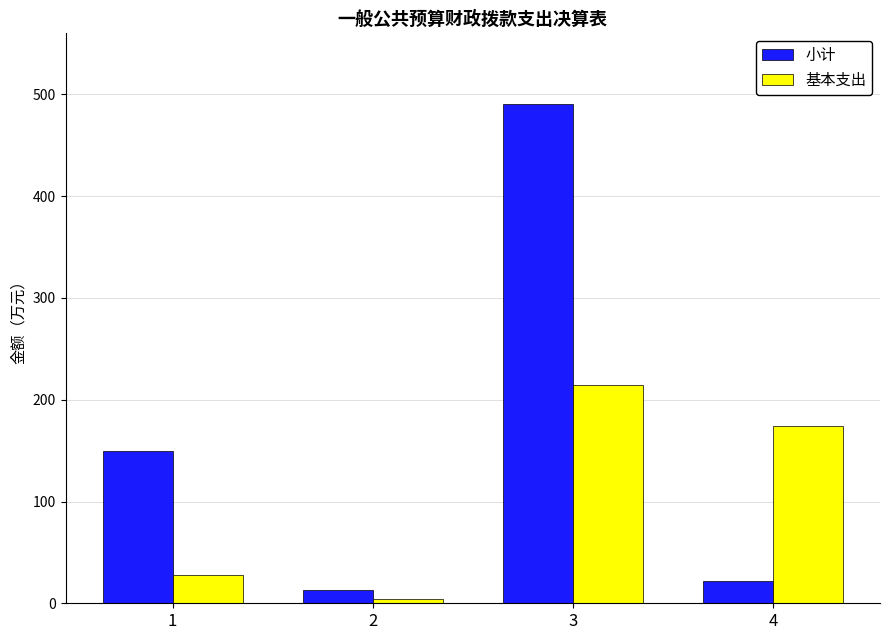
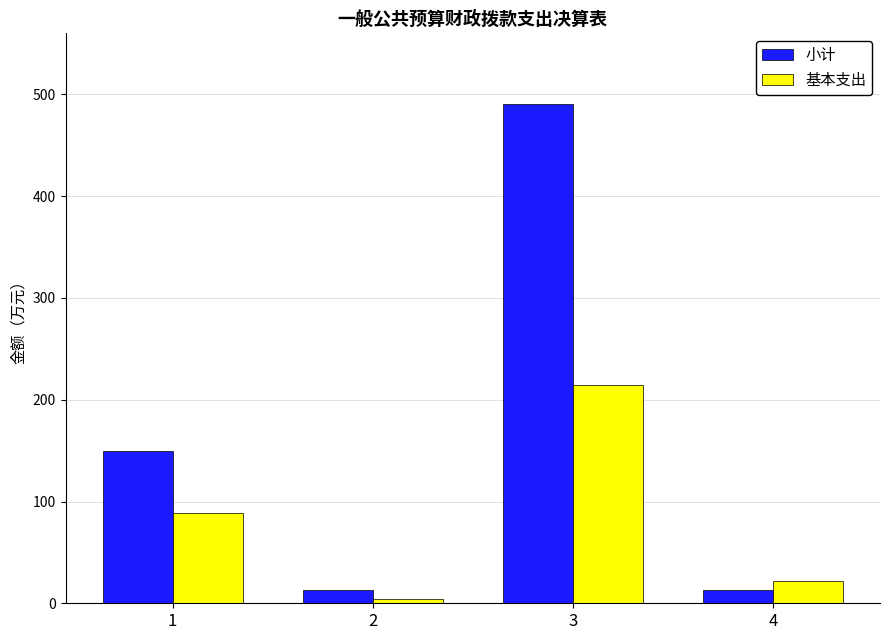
  {
    "小计": {
      "1": 150,
      "2": 13,
      "3": 491,
-     "4": 22
+     "4": 13
    },
    "基本支出": {
-     "1": 27,
+     "1": 88,
      "2": 4,
      "3": 214,
-     "4": 174
+     "4": 22
    }
  }
